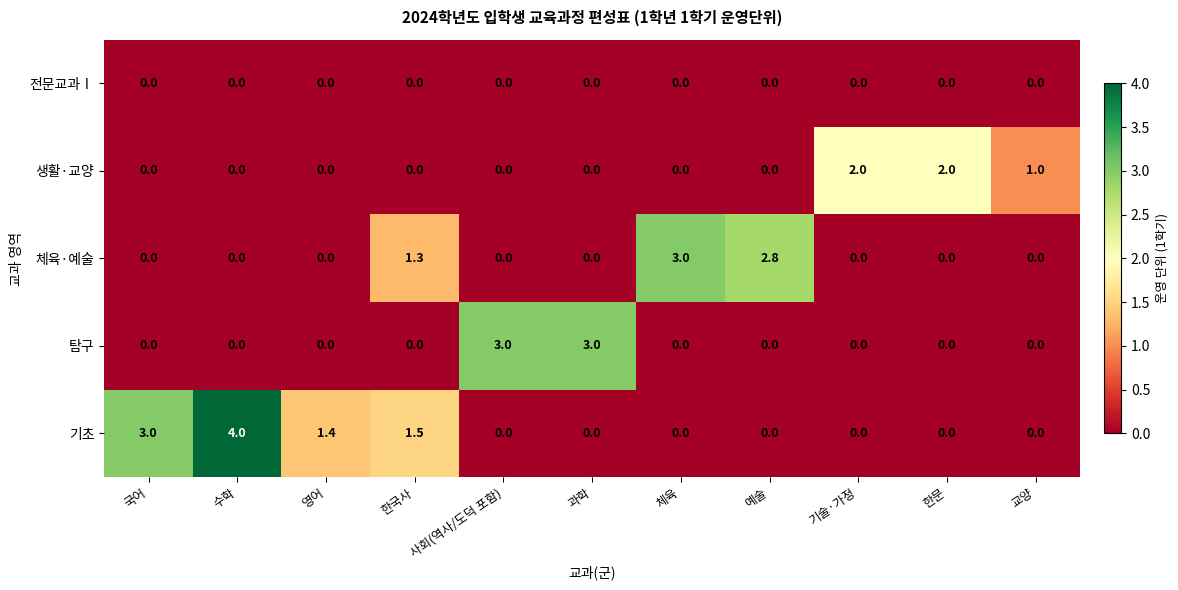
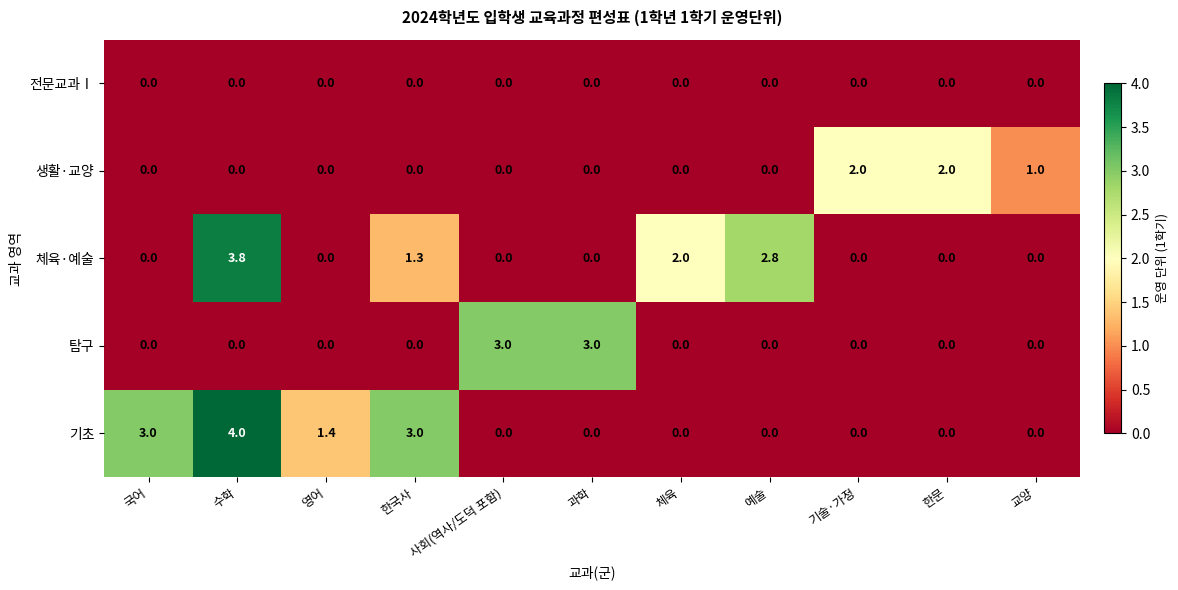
  {
    "전문교과Ⅰ": {
      "국어": 0.0,
      "수학": 0.0,
      "영어": 0.0,
      "한국사": 0.0,
      "사회(역사/도덕 포함)": 0.0,
      "과학": 0.0,
      "체육": 0.0,
      "예술": 0.0,
      "기술·가정": 0.0,
      "한문": 0.0,
      "교양": 0.0
    },
    "생활·교양": {
      "국어": 0.0,
      "수학": 0.0,
      "영어": 0.0,
      "한국사": 0.0,
      "사회(역사/도덕 포함)": 0.0,
      "과학": 0.0,
      "체육": 0.0,
      "예술": 0.0,
      "기술·가정": 2.0,
      "한문": 2.0,
      "교양": 1.0
    },
    "체육·예술": {
      "국어": 0.0,
-     "수학": 0.0,
+     "수학": 3.8,
      "영어": 0.0,
      "한국사": 1.3,
      "사회(역사/도덕 포함)": 0.0,
      "과학": 0.0,
-     "체육": 3.0,
+     "체육": 2.0,
      "예술": 2.8,
      "기술·가정": 0.0,
      "한문": 0.0,
      "교양": 0.0
    },
    "탐구": {
      "국어": 0.0,
      "수학": 0.0,
      "영어": 0.0,
      "한국사": 0.0,
      "사회(역사/도덕 포함)": 3.0,
      "과학": 3.0,
      "체육": 0.0,
      "예술": 0.0,
      "기술·가정": 0.0,
      "한문": 0.0,
      "교양": 0.0
    },
    "기초": {
      "국어": 3.0,
      "수학": 4.0,
      "영어": 1.4,
-     "한국사": 1.5,
+     "한국사": 3.0,
      "사회(역사/도덕 포함)": 0.0,
      "과학": 0.0,
      "체육": 0.0,
      "예술": 0.0,
      "기술·가정": 0.0,
      "한문": 0.0,
      "교양": 0.0
    }
  }
